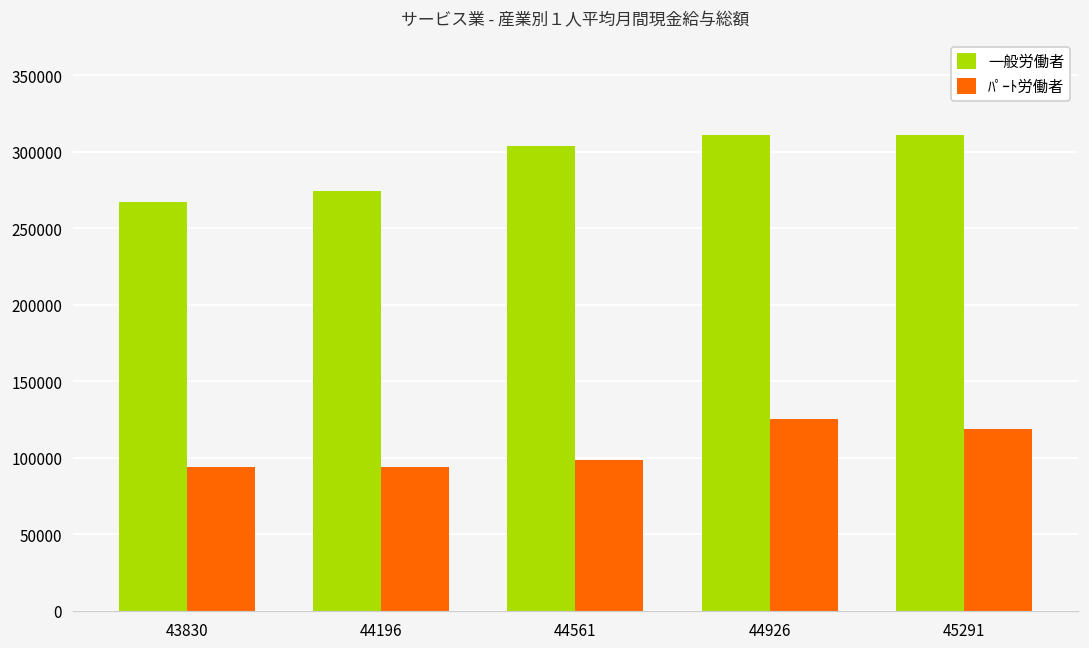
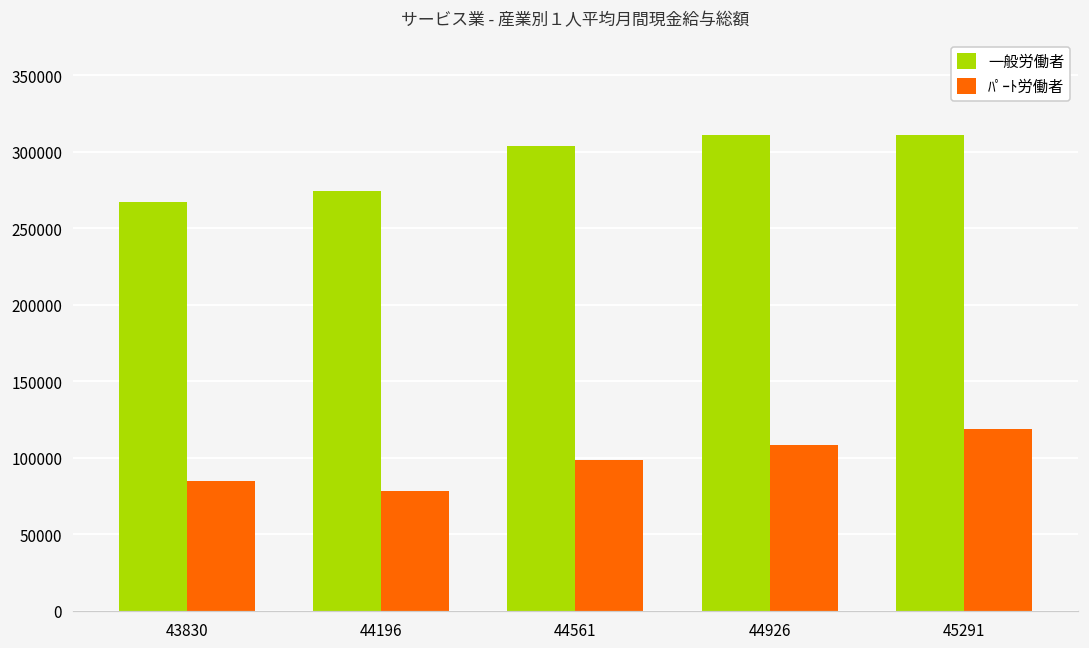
  {
    "一般労働者": {
      "43830": 267000,
      "44196": 274000,
      "44561": 304000,
      "44926": 311000,
      "45291": 311000
    },
    "ﾊﾟｰﾄ労働者": {
-     "43830": 94000,
-     "44196": 94000,
+     "43830": 85000,
+     "44196": 78000,
      "44561": 99000,
-     "44926": 126000,
+     "44926": 108000,
      "45291": 119000
    }
  }
